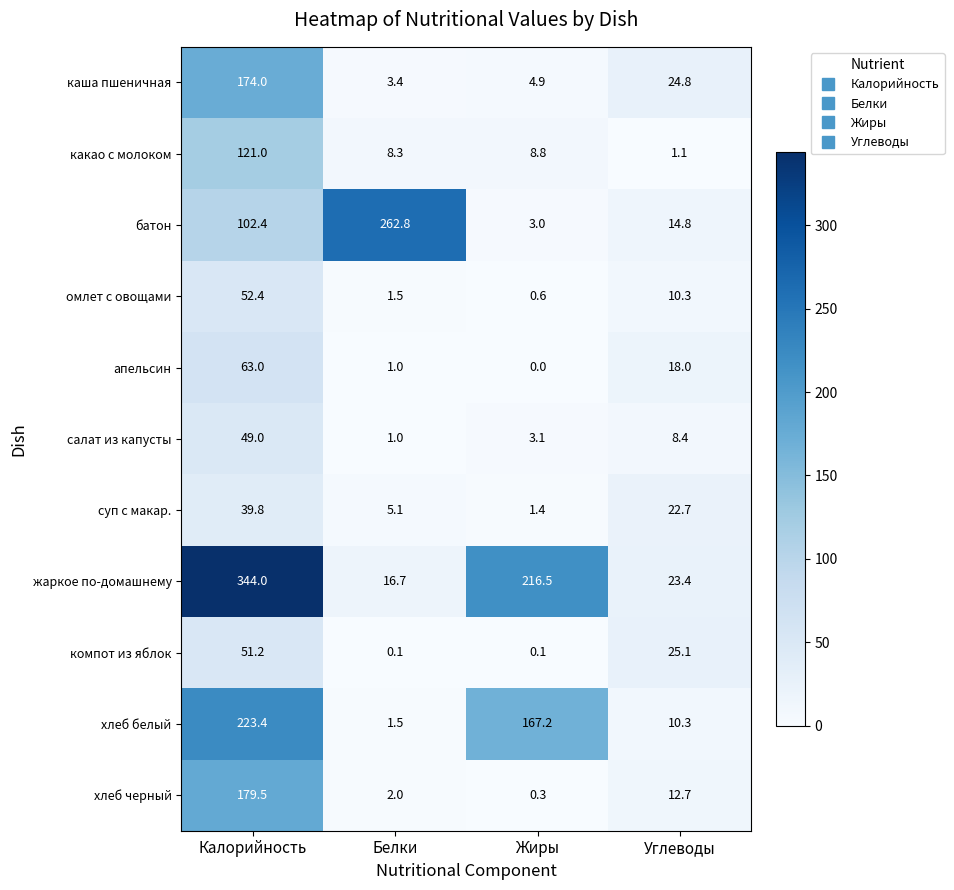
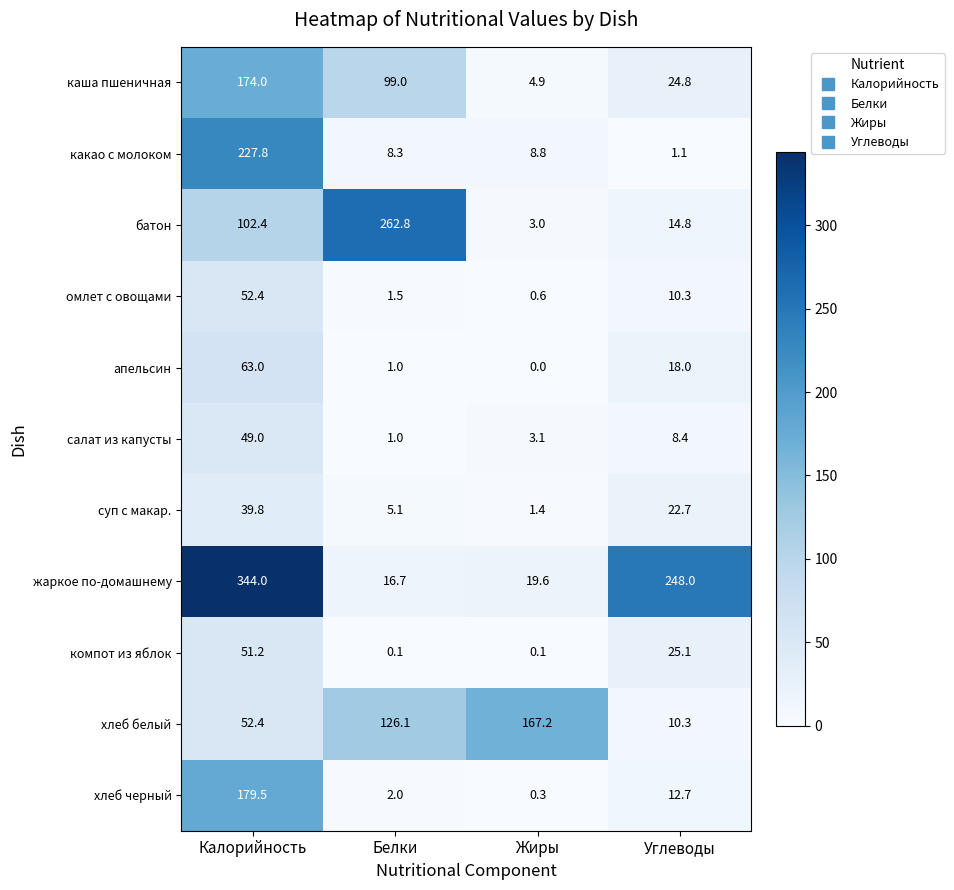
  {
    "каша пшеничная": {
      "Калорийность": 174.0,
-     "Белки": 3.4,
+     "Белки": 99.0,
      "Жиры": 4.9,
      "Углеводы": 24.8
    },
    "какао с молоком": {
-     "Калорийность": 121.0,
+     "Калорийность": 227.8,
      "Белки": 8.3,
      "Жиры": 8.8,
      "Углеводы": 1.1
    },
    "батон": {
      "Калорийность": 102.4,
      "Белки": 262.8,
      "Жиры": 3.0,
      "Углеводы": 14.8
    },
    "омлет с овощами": {
      "Калорийность": 52.4,
      "Белки": 1.5,
      "Жиры": 0.6,
      "Углеводы": 10.3
    },
    "апельсин": {
      "Калорийность": 63.0,
      "Белки": 1.0,
      "Жиры": 0.0,
      "Углеводы": 18.0
    },
    "салат из капусты": {
      "Калорийность": 49.0,
      "Белки": 1.0,
      "Жиры": 3.1,
      "Углеводы": 8.4
    },
    "суп с макар.": {
      "Калорийность": 39.8,
      "Белки": 5.1,
      "Жиры": 1.4,
      "Углеводы": 22.7
    },
    "жаркое по-домашнему": {
      "Калорийность": 344.0,
      "Белки": 16.7,
-     "Жиры": 216.5,
-     "Углеводы": 23.4
+     "Жиры": 19.6,
+     "Углеводы": 248.0
    },
    "компот из яблок": {
      "Калорийность": 51.2,
      "Белки": 0.1,
      "Жиры": 0.1,
      "Углеводы": 25.1
    },
    "хлеб белый": {
-     "Калорийность": 223.4,
-     "Белки": 1.5,
+     "Калорийность": 52.4,
+     "Белки": 126.1,
      "Жиры": 167.2,
      "Углеводы": 10.3
    },
    "хлеб черный": {
      "Калорийность": 179.5,
      "Белки": 2.0,
      "Жиры": 0.3,
      "Углеводы": 12.7
    }
  }
